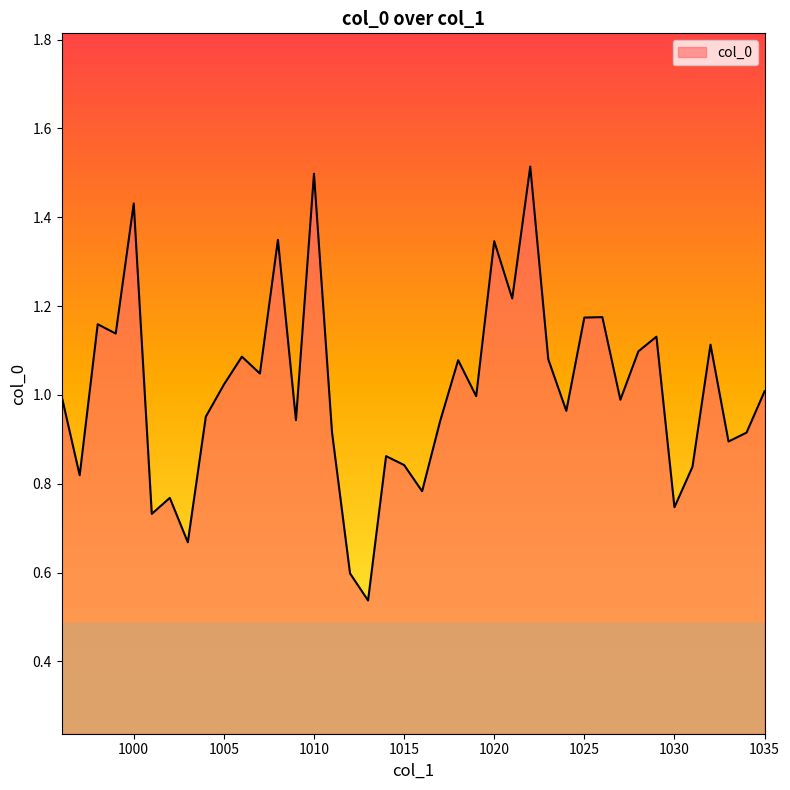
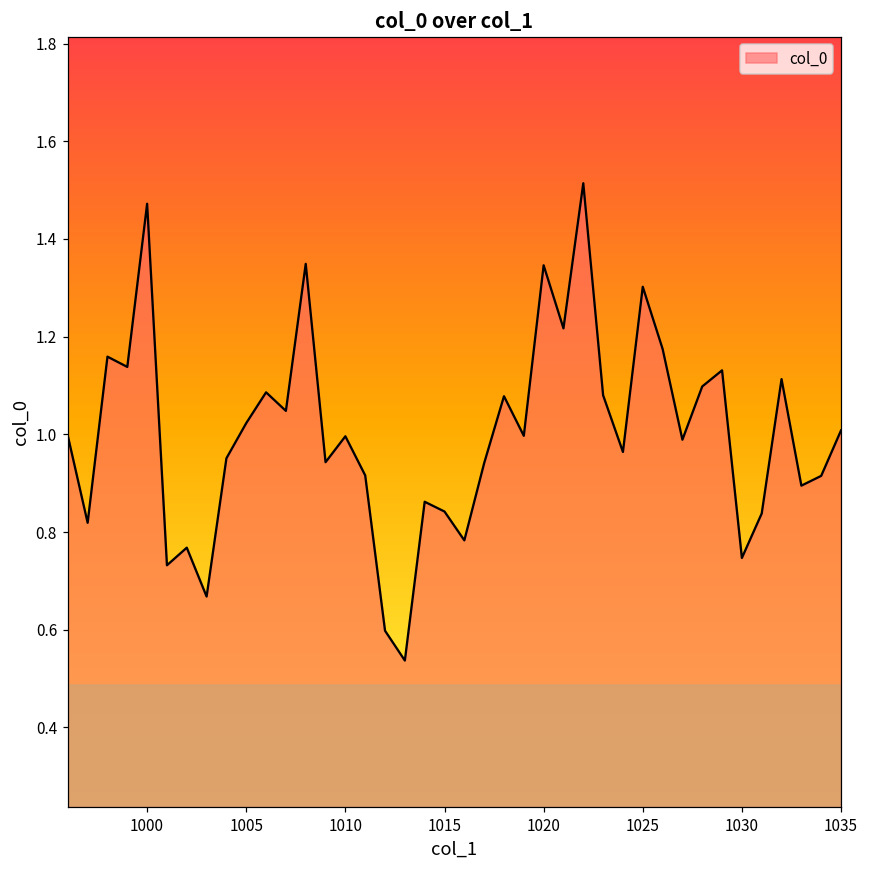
  {
-   "1000": 1.43,
+   "1000": 1.47,
    "1005": 1.02,
-   "1010": 1.50,
+   "1010": 1.00,
    "1015": 0.84,
    "1020": 1.35,
-   "1025": 1.17,
+   "1025": 1.30,
    "1030": 0.75,
    "1035": 1.01
  }
